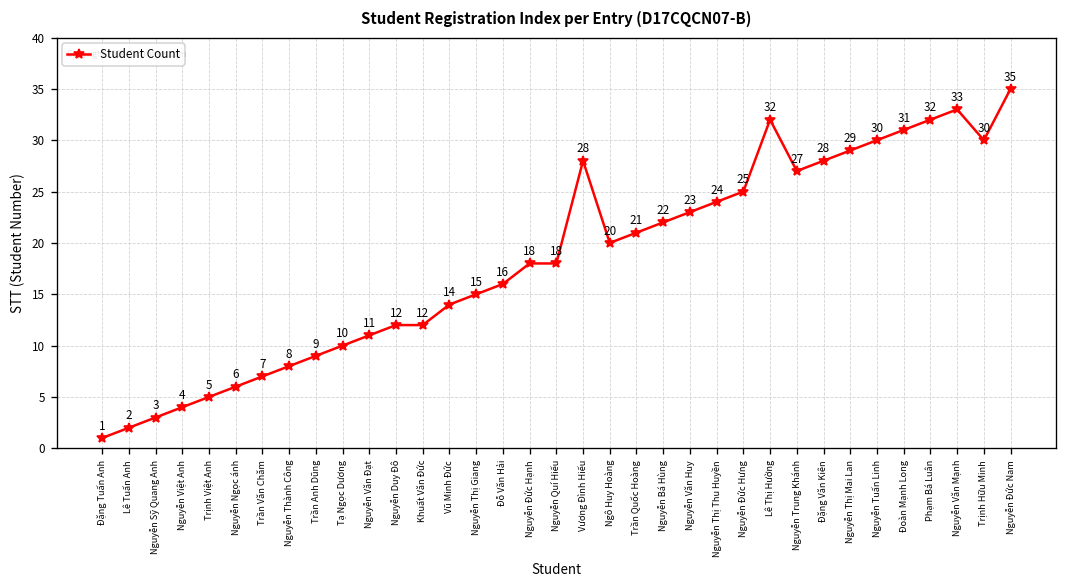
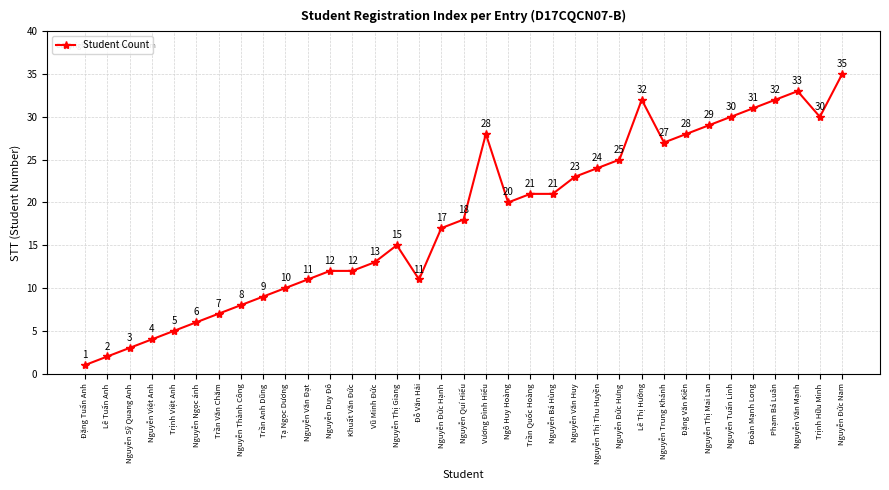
  {
    "Đặng Tuấn Anh": 1,
    "Lê Tuấn Anh": 2,
    "Nguyễn Sỹ Quang Anh": 3,
    "Nguyễn Việt Anh": 4,
    "Trịnh Việt Anh": 5,
    "Nguyễn Ngọc ánh": 6,
    "Trần Văn Chăm": 7,
    "Nguyễn Thành Công": 8,
    "Trần Anh Dũng": 9,
    "Tạ Ngọc Dương": 10,
    "Nguyễn Văn Đạt": 11,
    "Nguyễn Duy Đô": 12,
    "Khuất Văn Đức": 12,
-   "Vũ Minh Đức": 14,
+   "Vũ Minh Đức": 13,
    "Nguyễn Thị Giang": 15,
-   "Đỗ Văn Hải": 16,
-   "Nguyễn Đức Hạnh": 18,
+   "Đỗ Văn Hải": 11,
+   "Nguyễn Đức Hạnh": 17,
    "Nguyễn Quí Hiếu": 18,
    "Vương Đình Hiếu": 28,
    "Ngô Huy Hoàng": 20,
    "Trần Quốc Hoàng": 21,
-   "Nguyễn Bá Hùng": 22,
+   "Nguyễn Bá Hùng": 21,
    "Nguyễn Văn Huy": 23,
    "Nguyễn Thị Thu Huyền": 24,
    "Nguyễn Đức Hưng": 25,
    "Lê Thị Hường": 32,
    "Nguyễn Trung Khánh": 27,
    "Đặng Văn Kiên": 28,
    "Nguyễn Thị Mai Lan": 29,
    "Nguyễn Tuấn Linh": 30,
    "Đoàn Mạnh Long": 31,
    "Phạm Bá Luân": 32,
    "Nguyễn Văn Mạnh": 33,
    "Trịnh Hữu Minh": 30,
    "Nguyễn Đức Nam": 35
  }
